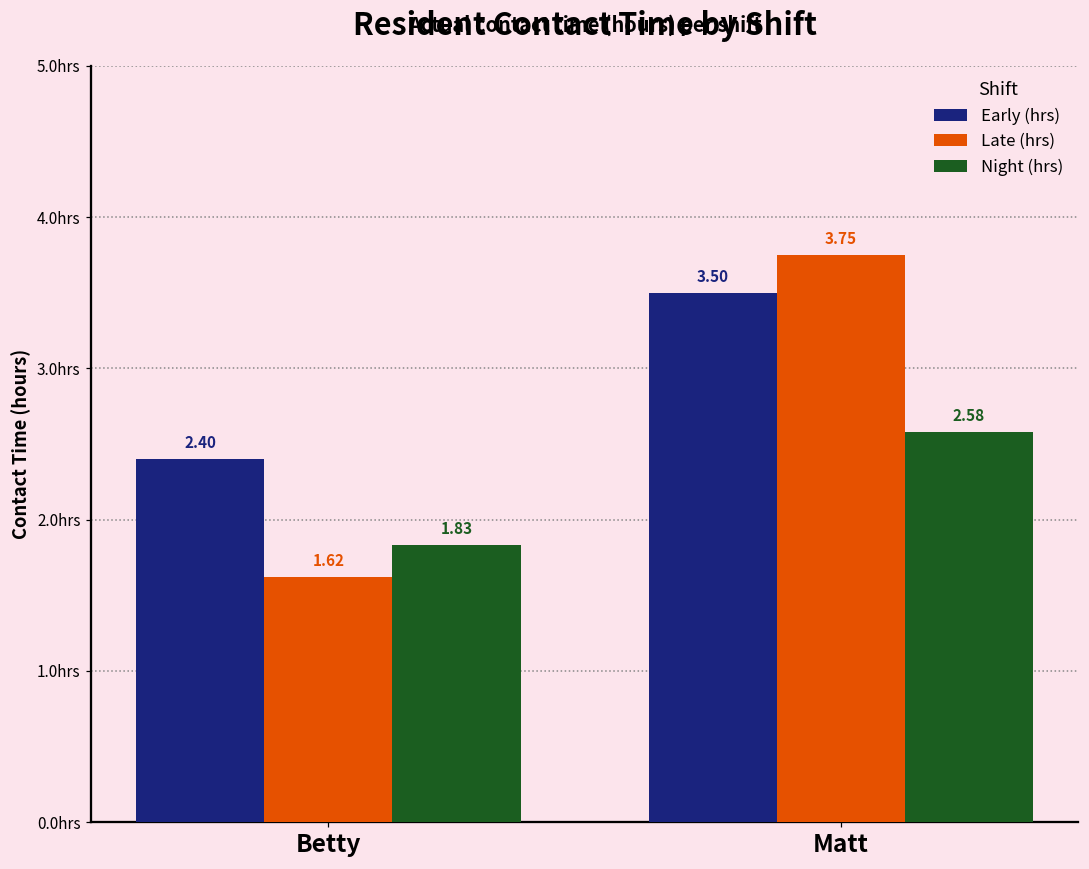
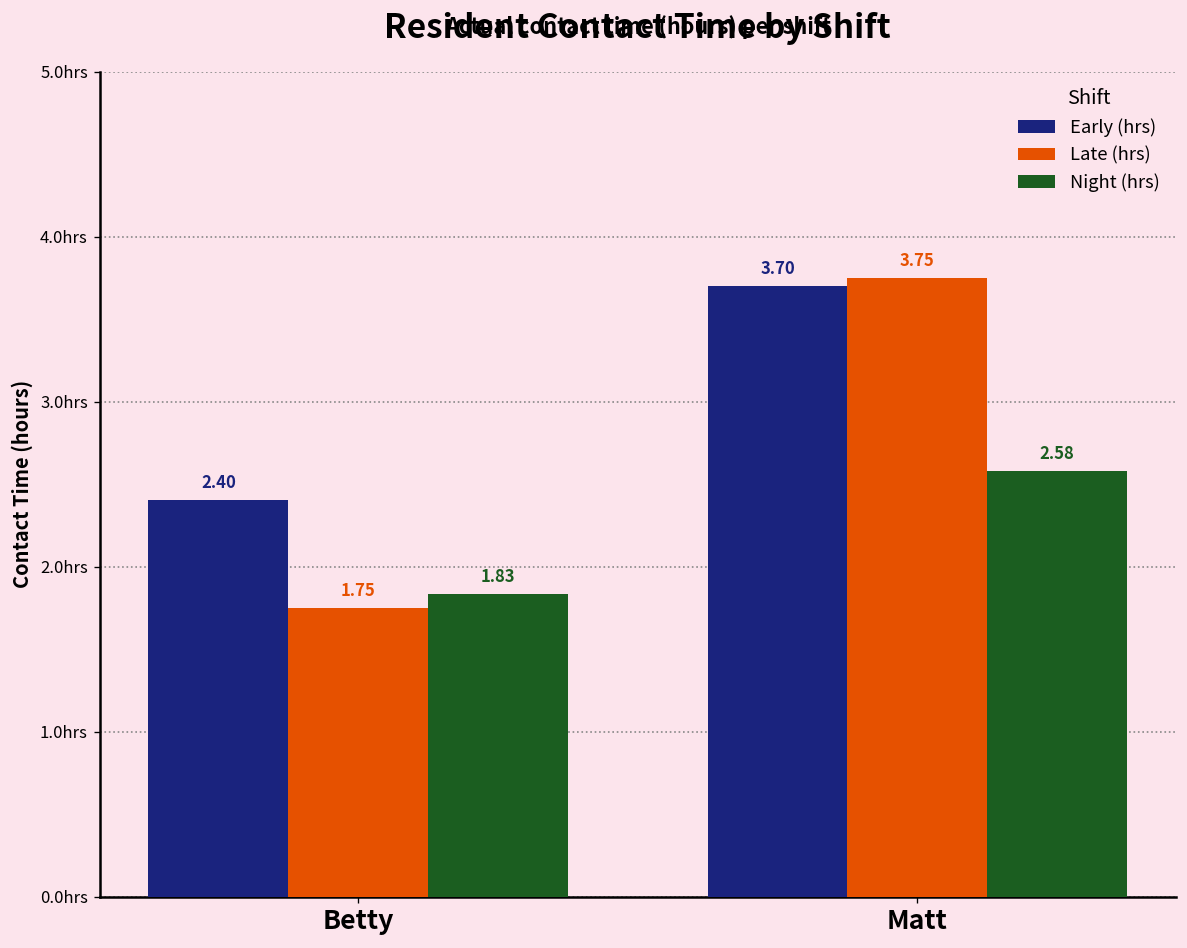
  {
    "Early (hrs)": {
      "Betty": 2.40,
-     "Matt": 3.50
+     "Matt": 3.70
    },
    "Late (hrs)": {
-     "Betty": 1.62,
+     "Betty": 1.75,
      "Matt": 3.75
    },
    "Night (hrs)": {
      "Betty": 1.83,
      "Matt": 2.58
    }
  }
